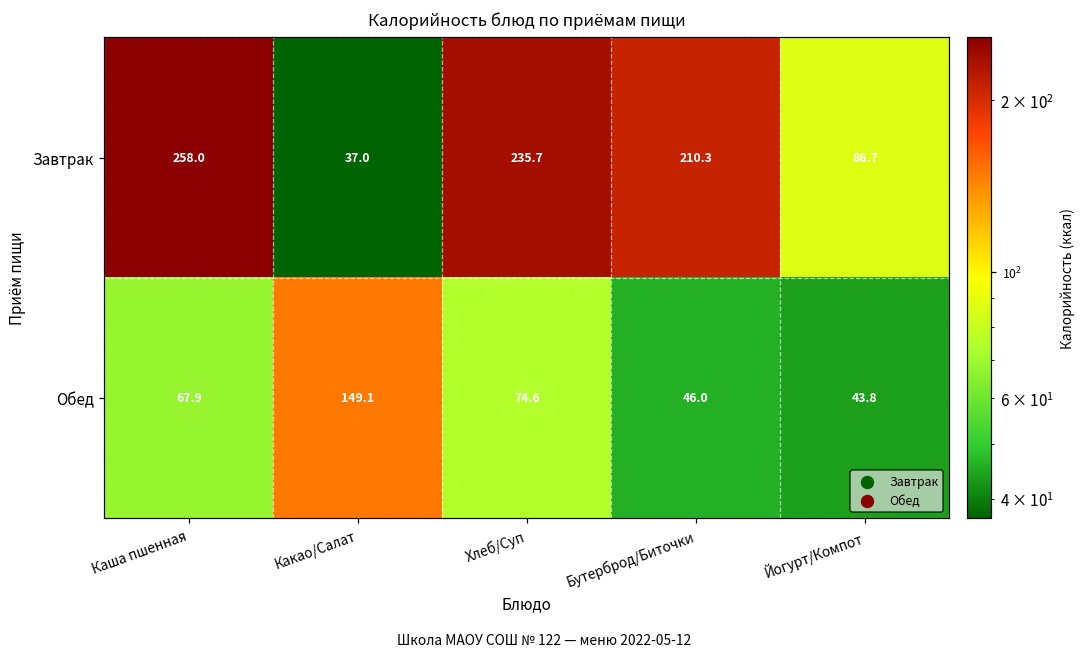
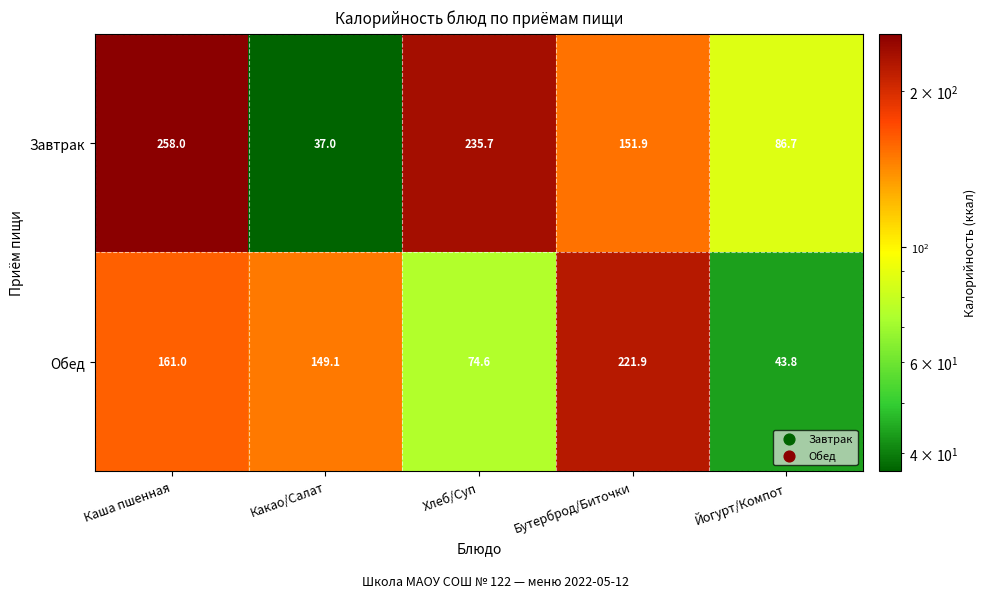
  {
    "Завтрак": {
      "Каша пшенная": 258.0,
      "Какао/Салат": 37.0,
      "Хлеб/Суп": 235.7,
-     "Бутерброд/Биточки": 210.3,
+     "Бутерброд/Биточки": 151.9,
      "Йогурт/Компот": 86.7
    },
    "Обед": {
-     "Каша пшенная": 67.9,
+     "Каша пшенная": 161.0,
      "Какао/Салат": 149.1,
      "Хлеб/Суп": 74.6,
-     "Бутерброд/Биточки": 46.0,
+     "Бутерброд/Биточки": 221.9,
      "Йогурт/Компот": 43.8
    }
  }
